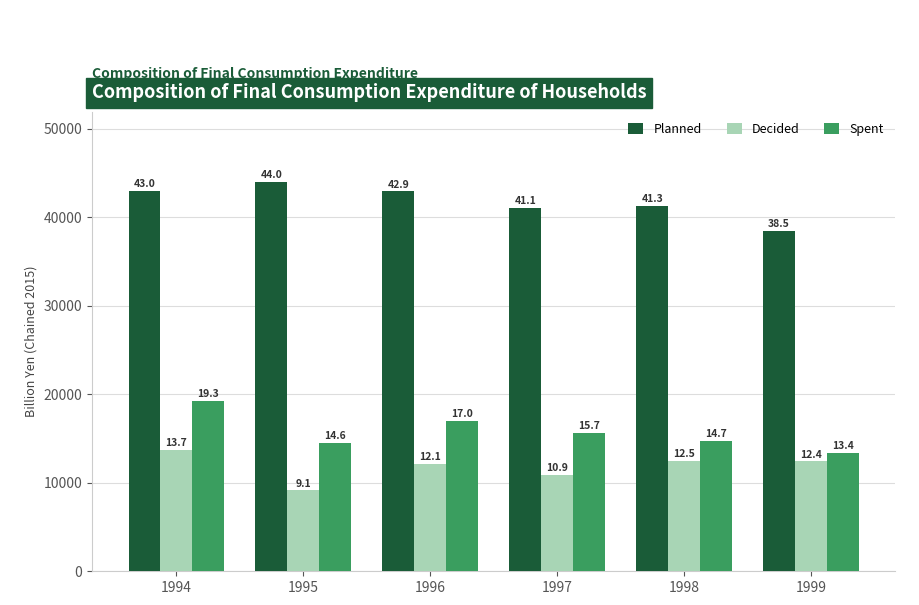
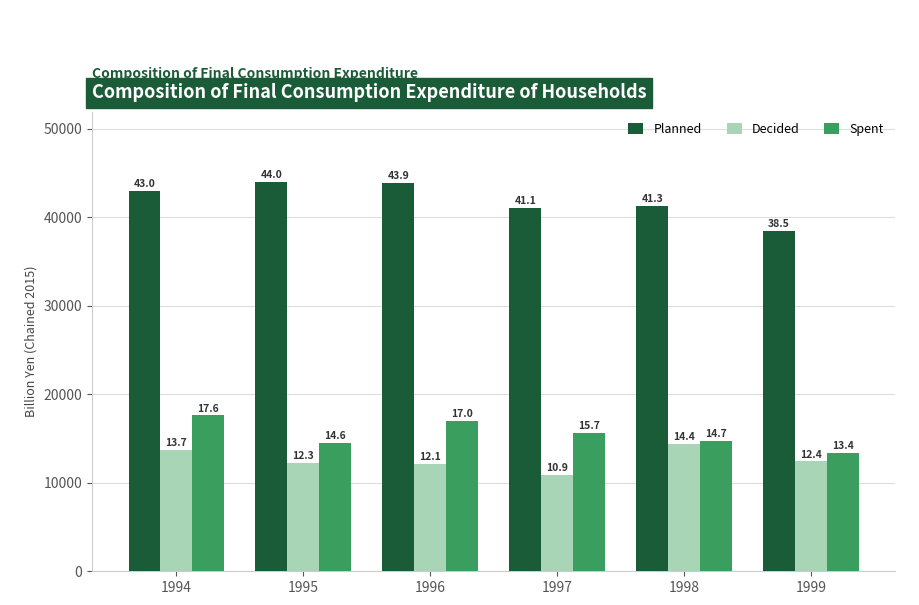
  {
    "Planned": {
-     "1996": 42.9
+     "1996": 43.9
    },
    "Decided": {
-     "1995": 9.1,
-     "1998": 12.5
+     "1995": 12.3,
+     "1998": 14.4
    },
    "Spent": {
-     "1994": 19.3
+     "1994": 17.6
    }
  }
